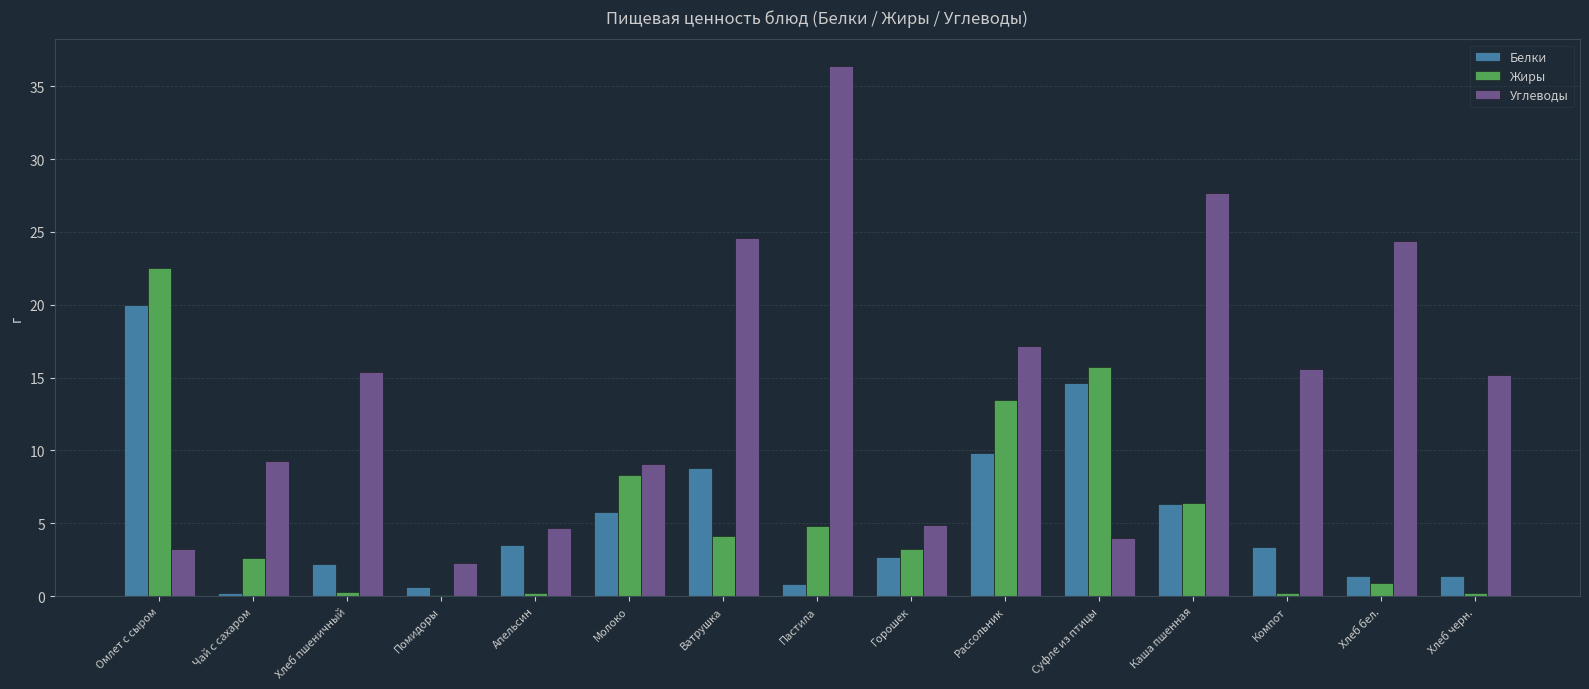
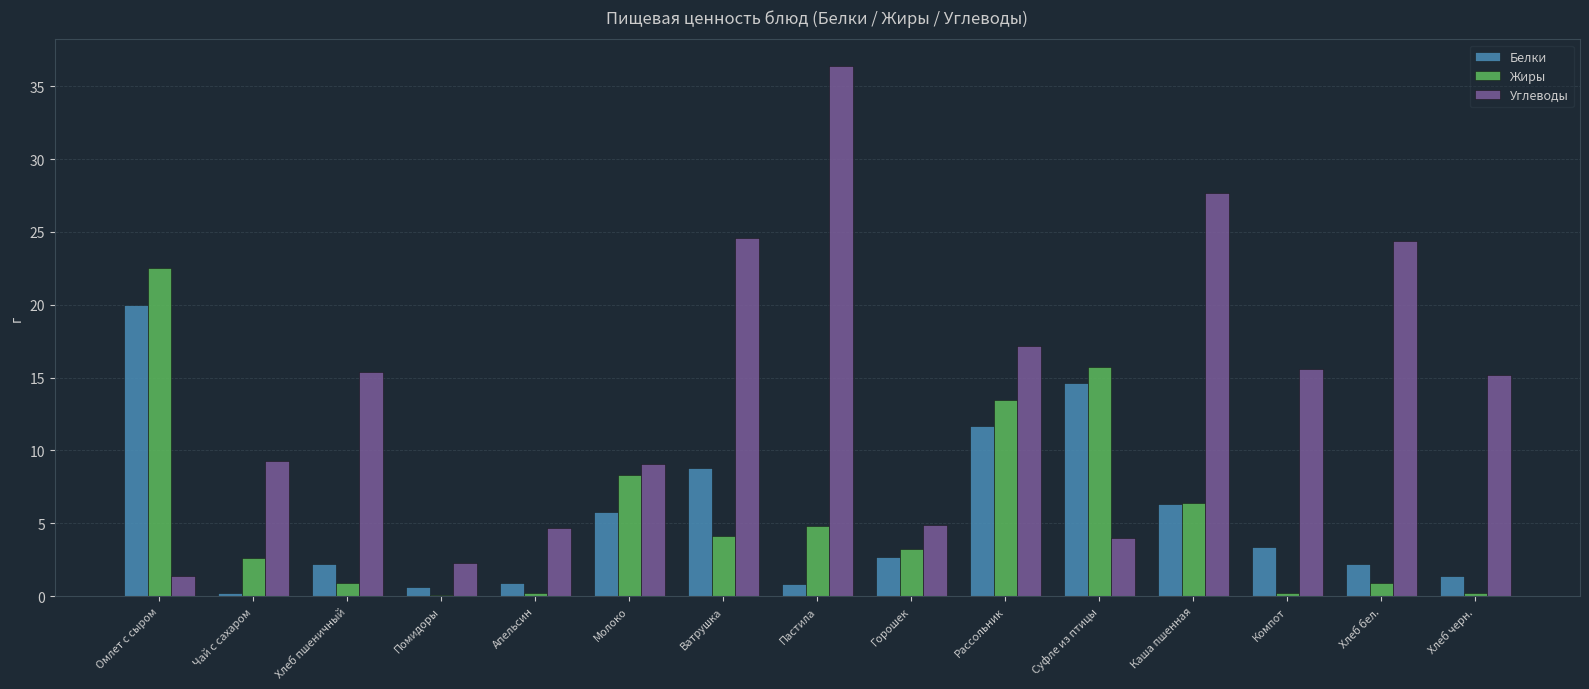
  {
    "Белки": {
      "Омлет с сыром": 20.0,
      "Чай с сахаром": 0.2,
      "Хлеб пшеничный": 2.2,
      "Помидоры": 0.6,
-     "Апельсин": 3.5,
+     "Апельсин": 0.9,
      "Молоко": 5.8,
      "Ватрушка": 8.8,
      "Пастила": 0.8,
      "Горошек": 2.7,
-     "Рассольник": 9.8,
+     "Рассольник": 11.7,
      "Суфле из птицы": 14.6,
      "Каша пшенная": 6.3,
      "Компот": 3.4,
-     "Хлеб бел.": 1.4,
+     "Хлеб бел.": 2.2,
      "Хлеб черн.": 1.4
    },
    "Жиры": {
      "Омлет с сыром": 22.5,
      "Чай с сахаром": 2.6,
-     "Хлеб пшеничный": 0.3,
+     "Хлеб пшеничный": 0.9,
      "Апельсин": 0.2,
      "Молоко": 8.3,
      "Ватрушка": 4.1,
      "Пастила": 4.8,
      "Горошек": 3.2,
      "Рассольник": 13.5,
      "Суфле из птицы": 15.7,
      "Каша пшенная": 6.4,
      "Компот": 0.2,
      "Хлеб бел.": 0.9,
      "Хлеб черн.": 0.2
    },
    "Углеводы": {
-     "Омлет с сыром": 3.2,
+     "Омлет с сыром": 1.4,
      "Чай с сахаром": 9.3,
      "Хлеб пшеничный": 15.4,
      "Помидоры": 2.3,
      "Апельсин": 4.7,
      "Молоко": 9.1,
      "Ватрушка": 24.6,
      "Пастила": 36.4,
      "Горошек": 4.9,
      "Рассольник": 17.2,
      "Суфле из птицы": 4.0,
      "Каша пшенная": 27.7,
      "Компот": 15.6,
      "Хлеб бел.": 24.4,
      "Хлеб черн.": 15.2
    }
  }
